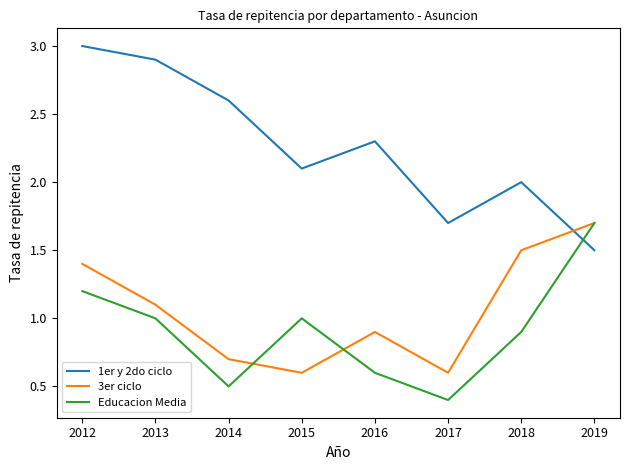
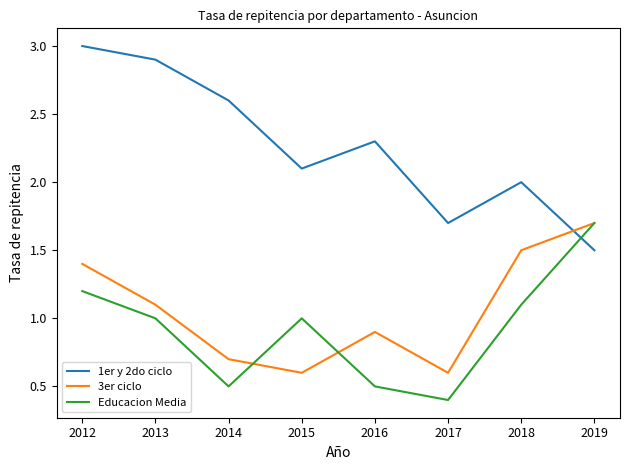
  {
    "1er y 2do ciclo": {
      "2012": 3.0,
      "2013": 2.9,
      "2014": 2.6,
      "2015": 2.1,
      "2016": 2.3,
      "2017": 1.7,
      "2018": 2.0,
      "2019": 1.5
    },
    "3er ciclo": {
      "2012": 1.4,
      "2013": 1.1,
      "2014": 0.7,
      "2015": 0.6,
      "2016": 0.9,
      "2017": 0.6,
      "2018": 1.5
    },
    "Educacion Media": {
      "2012": 1.2,
      "2013": 1.0,
      "2014": 0.5,
      "2015": 1.0,
-     "2016": 0.6,
+     "2016": 0.5,
      "2017": 0.4,
-     "2018": 0.9
+     "2018": 1.1
    }
  }
